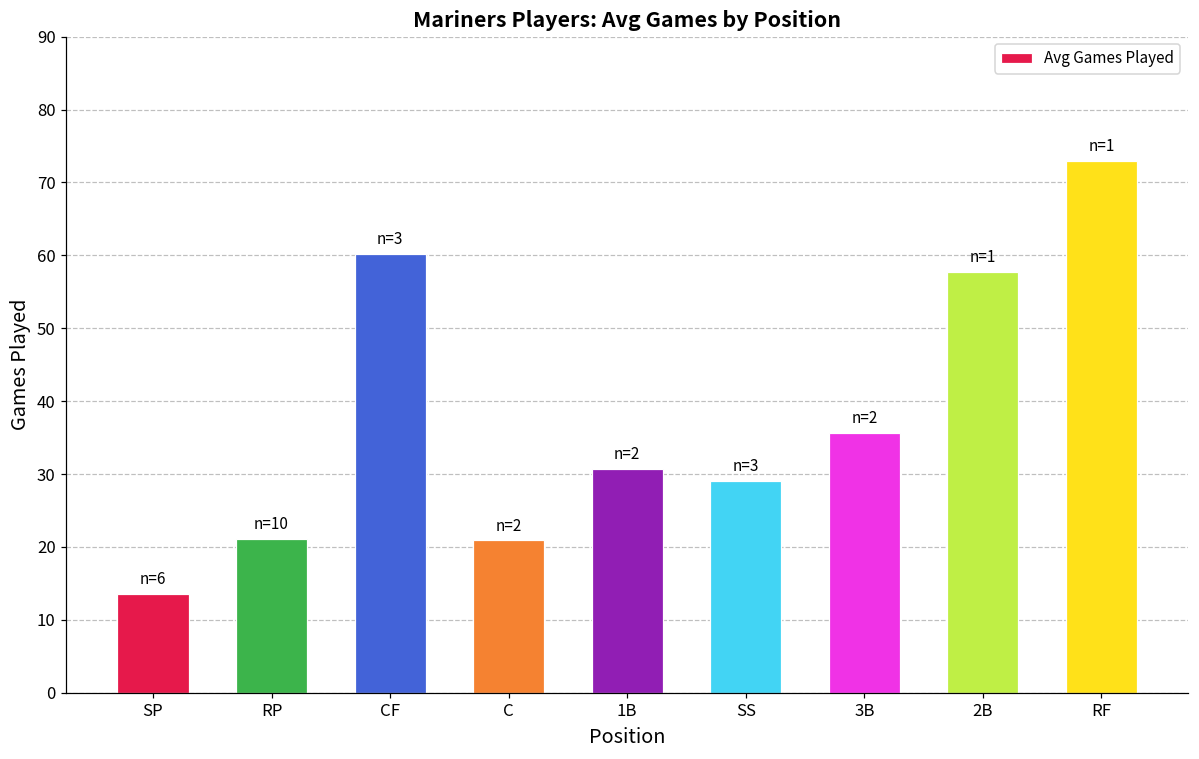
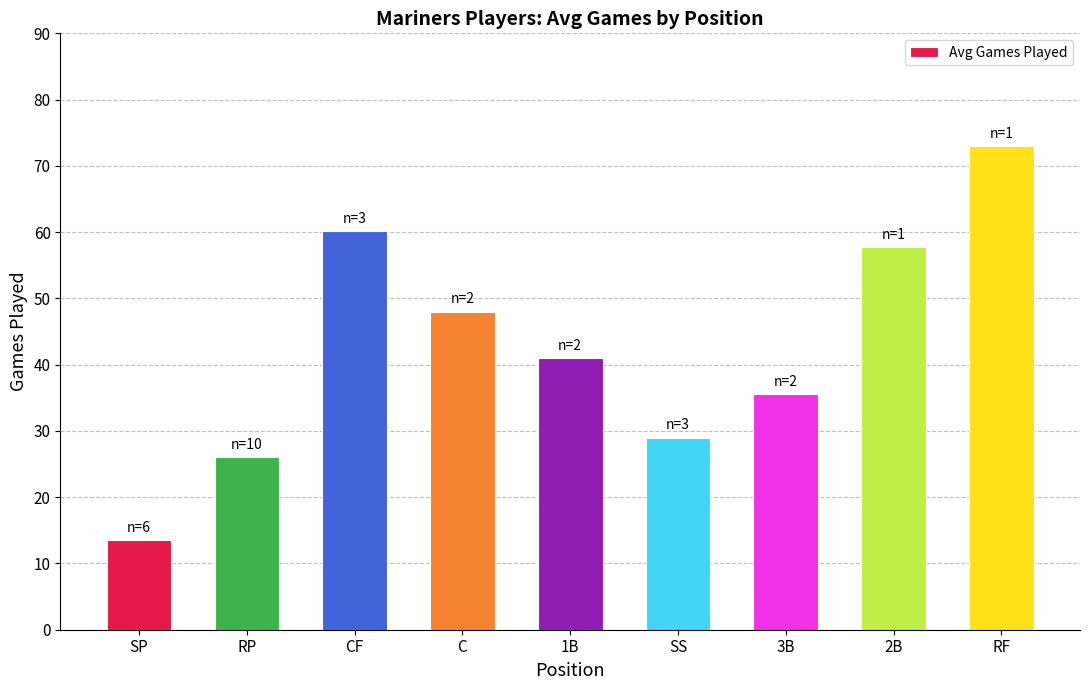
  {
-   "RP": 21,
-   "C": 21,
-   "1B": 31
+   "RP": 26,
+   "C": 48,
+   "1B": 41
  }
